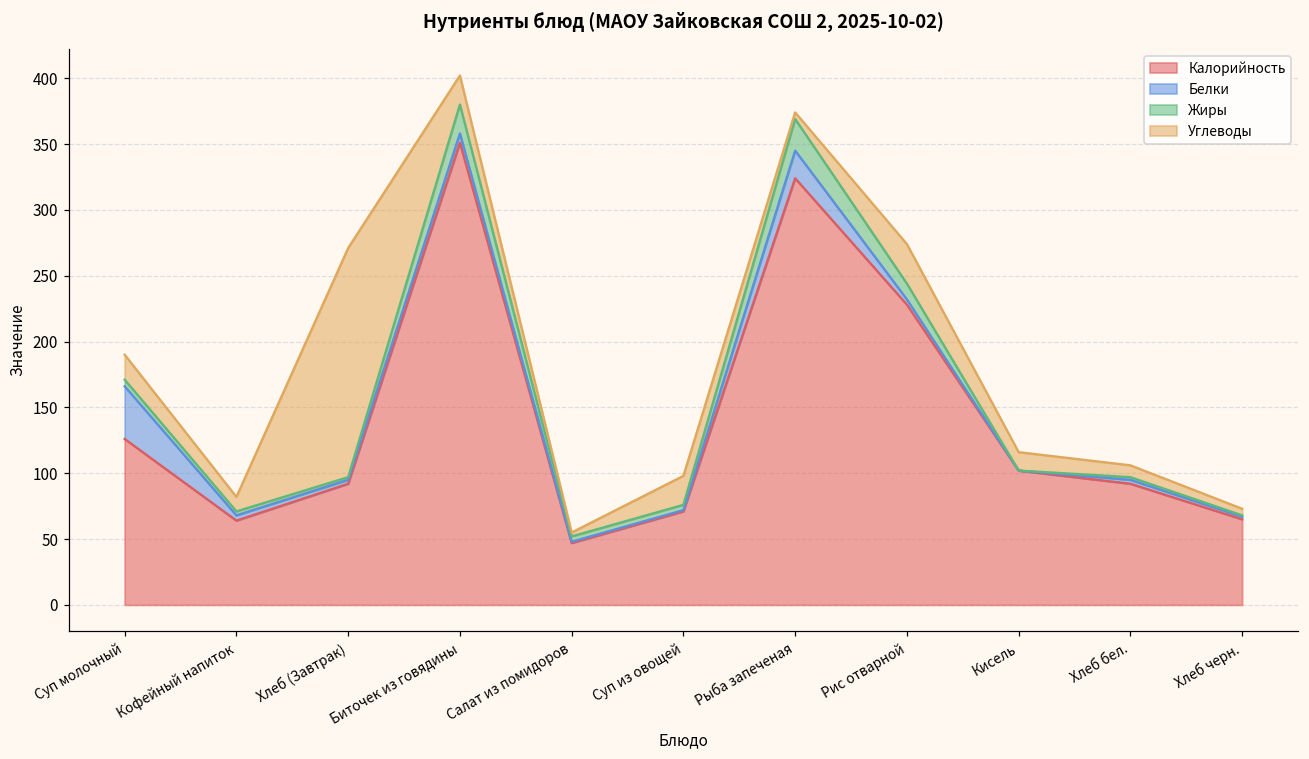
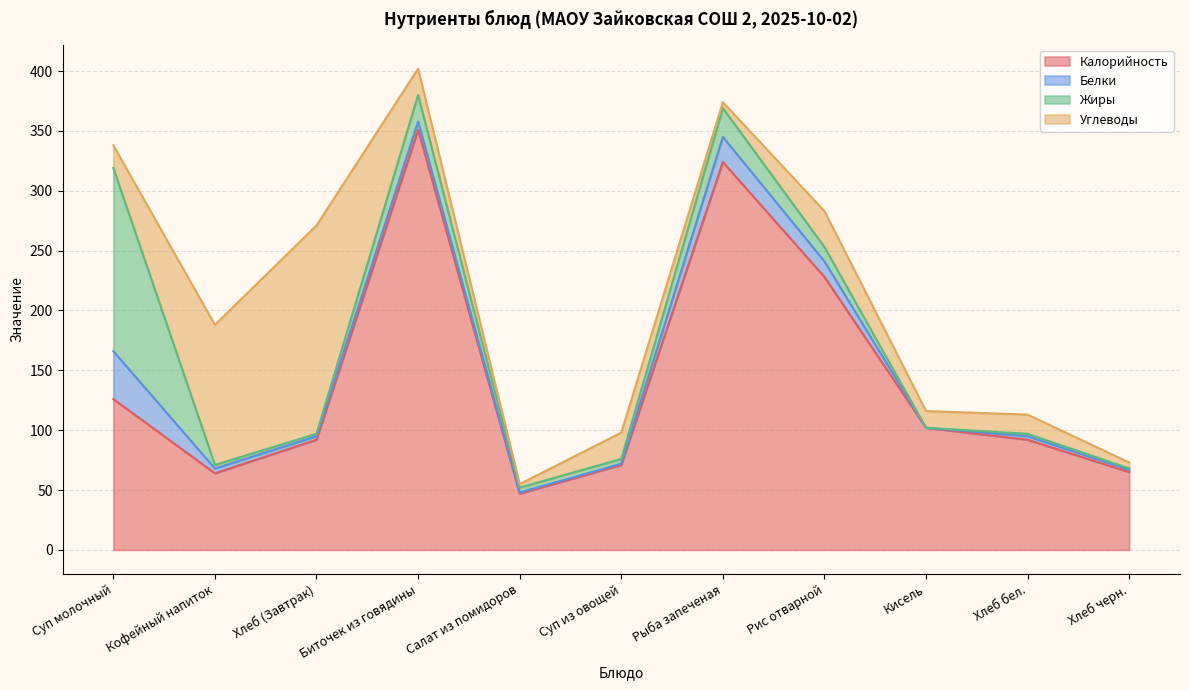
  {
    "Калорийность": {
      "Суп молочный": 126,
      "Кофейный напиток": 64,
      "Хлеб (Завтрак)": 92,
      "Биточек из говядины": 351,
      "Рыба запеченая": 324,
      "Рис отварной": 228,
      "Хлеб бел.": 92
    },
    "Белки": {
      "Суп молочный": 40,
      "Кофейный напиток": 4,
      "Биточек из говядины": 7,
      "Рыба запеченая": 21,
-     "Рис отварной": 4
+     "Рис отварной": 13
    },
    "Жиры": {
-     "Суп молочный": 5,
+     "Суп молочный": 153,
      "Кофейный напиток": 3,
      "Биточек из говядины": 22,
      "Салат из помидоров": 4,
      "Суп из овощей": 4,
      "Рыба запеченая": 24,
      "Рис отварной": 12
    },
    "Углеводы": {
      "Суп молочный": 19,
-     "Кофейный напиток": 11,
+     "Кофейный напиток": 117,
      "Хлеб (Завтрак)": 174,
      "Биточек из говядины": 22,
      "Салат из помидоров": 3,
      "Суп из овощей": 22,
      "Рыба запеченая": 5,
      "Рис отварной": 30,
      "Кисель": 14,
-     "Хлеб бел.": 9,
+     "Хлеб бел.": 16,
      "Хлеб черн.": 5
    }
  }
